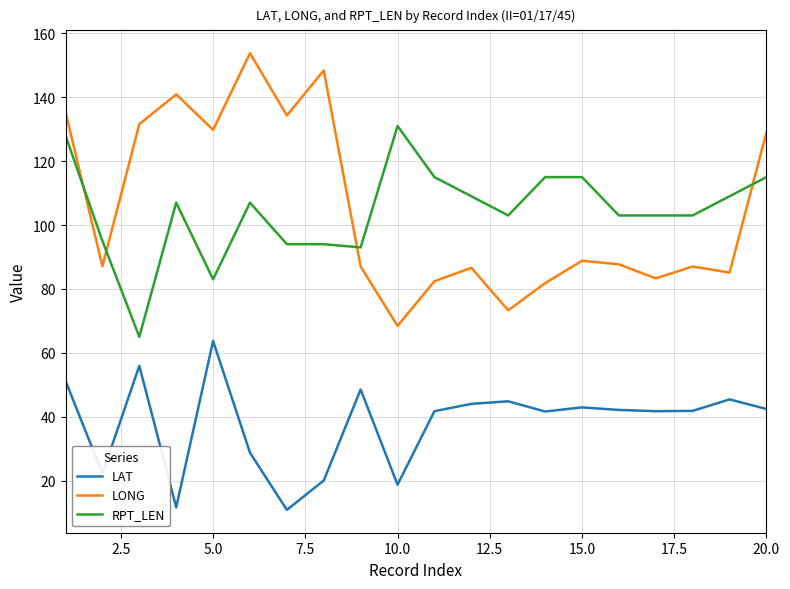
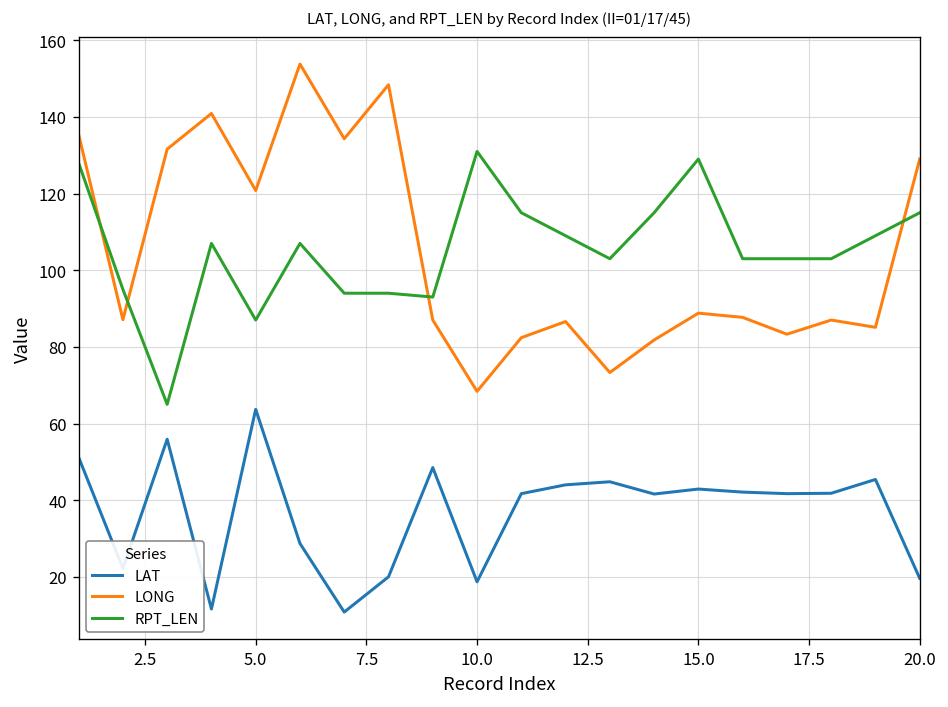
  {
    "LAT": {
      "5.0": 64,
      "10.0": 19,
      "15.0": 43,
-     "20.0": 42
+     "20.0": 20
    },
    "LONG": {
-     "5.0": 130,
+     "5.0": 121,
      "10.0": 68,
      "15.0": 89,
      "20.0": 129
    },
    "RPT_LEN": {
-     "5.0": 83,
+     "5.0": 87,
      "10.0": 131,
-     "15.0": 115,
+     "15.0": 129,
      "20.0": 115
    }
  }
